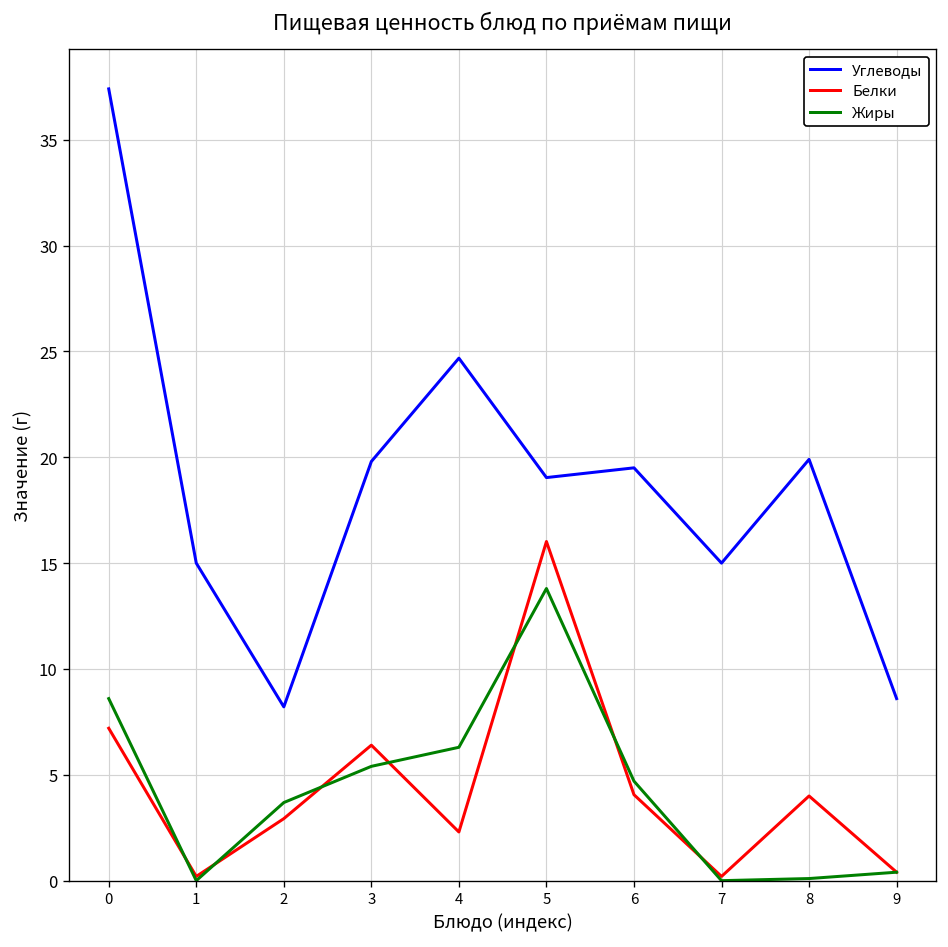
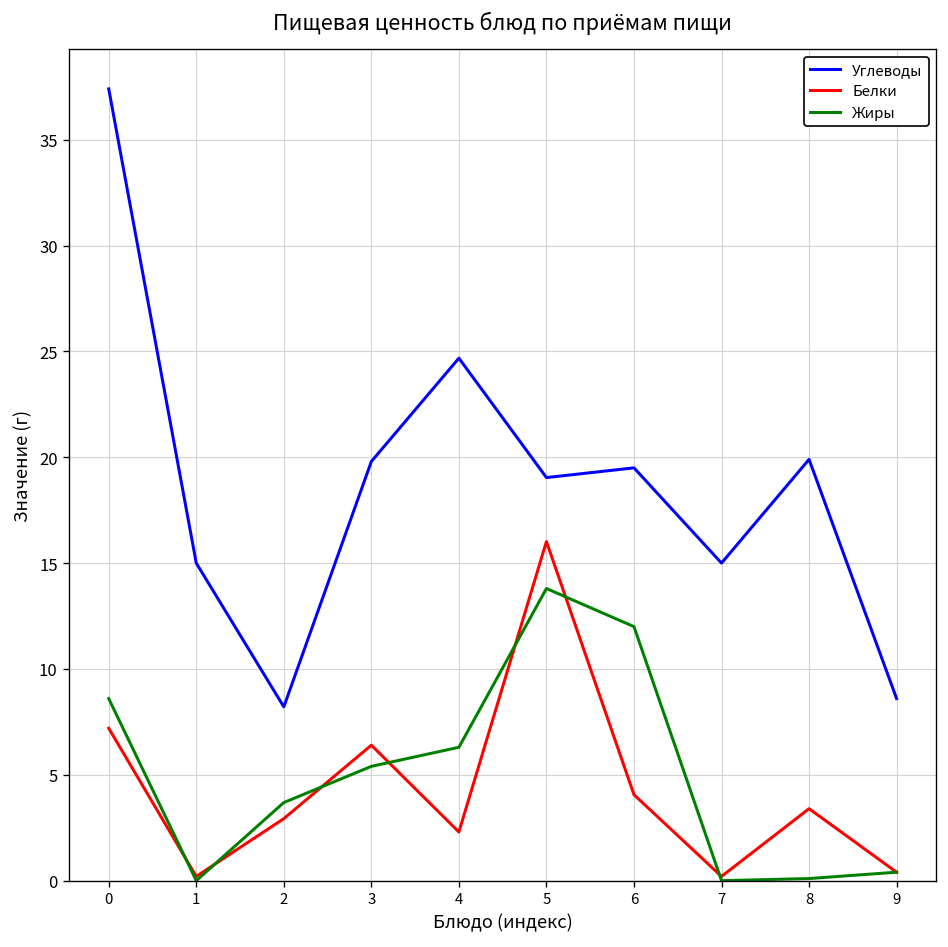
  {
    "Углеводы": {
      "0": 37.4,
      "1": 15.0,
      "2": 8.2,
      "3": 19.8,
      "4": 24.7,
      "5": 19.0,
      "6": 19.5,
      "7": 15.0,
      "8": 19.9,
      "9": 8.6
    },
    "Белки": {
      "0": 7.2,
      "1": 0.2,
      "2": 2.9,
      "3": 6.4,
      "4": 2.3,
      "5": 16.0,
      "6": 4.1,
      "7": 0.2,
-     "8": 4.0
+     "8": 3.4
    },
    "Жиры": {
      "0": 8.6,
      "1": 0.0,
      "2": 3.7,
      "3": 5.4,
      "4": 6.3,
      "5": 13.8,
-     "6": 4.7,
+     "6": 12.0,
      "7": 0.0,
      "8": 0.1
    }
  }
